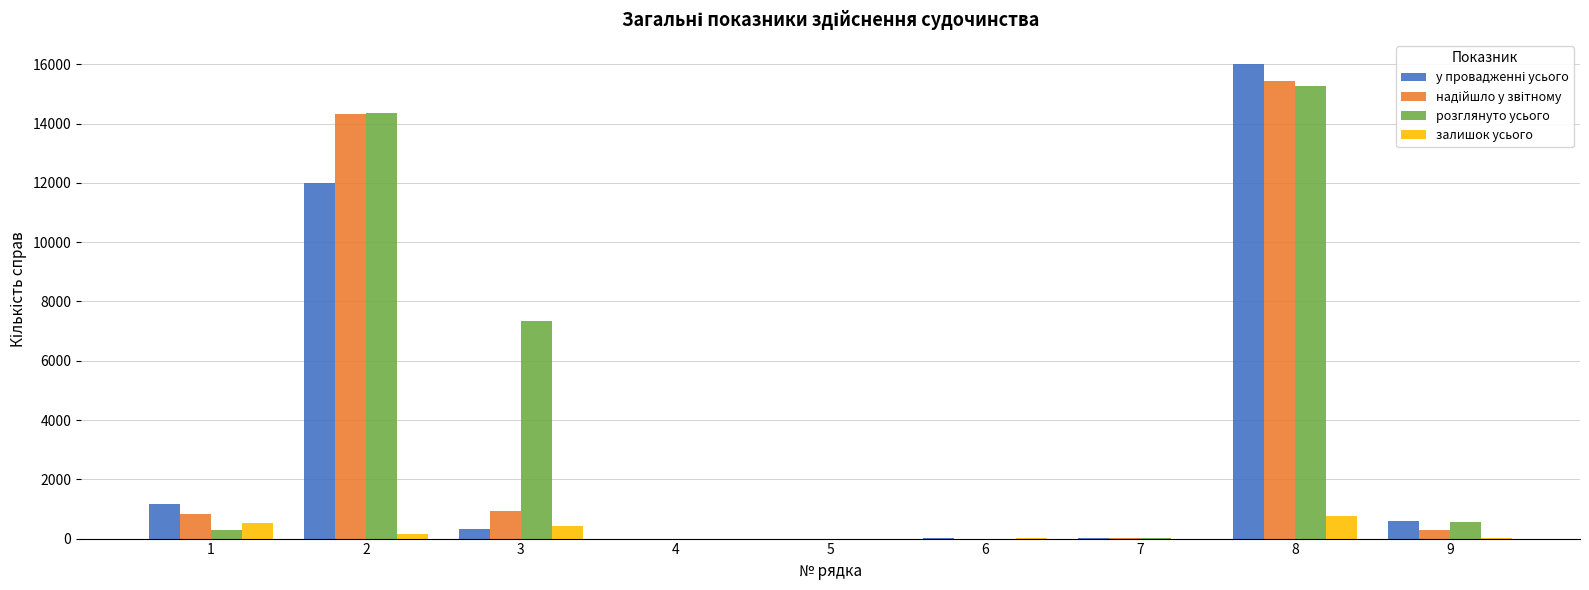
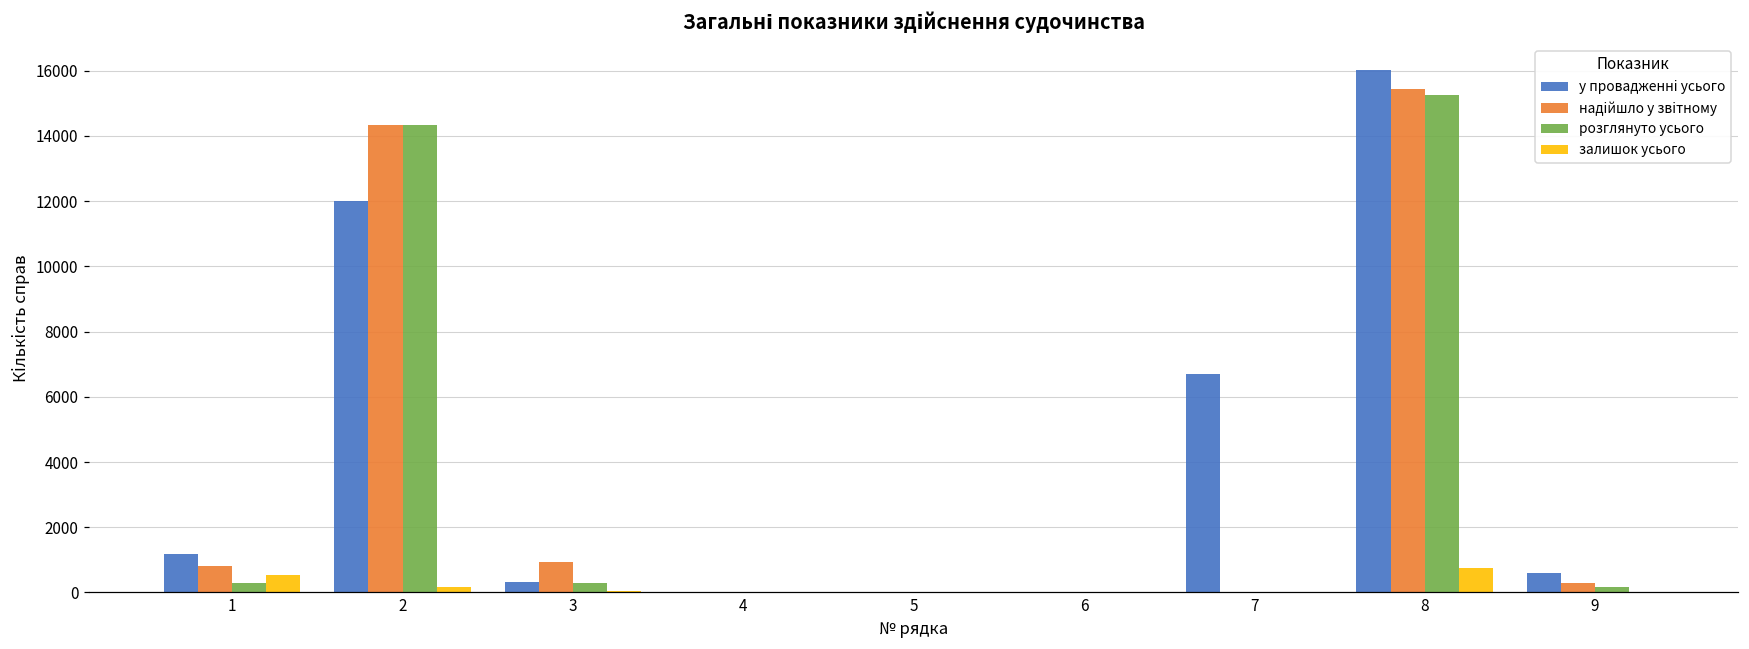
  {
    "у провадженні усього": {
      "1": 1200,
      "2": 12000,
      "3": 300,
-     "7": 0,
+     "7": 6700,
      "8": 16000,
      "9": 600
    },
    "надійшло у звітному": {
      "1": 800,
      "2": 14300,
      "3": 900,
      "5": 0,
      "8": 15400,
      "9": 300
    },
    "розглянуто усього": {
      "1": 300,
      "2": 14300,
-     "3": 7300,
+     "3": 300,
      "5": 0,
      "6": 0,
      "8": 15300,
-     "9": 600
+     "9": 200
    },
    "залишок усього": {
      "1": 500,
      "2": 200,
-     "3": 400,
+     "3": 0,
      "4": 0,
      "7": 0,
      "8": 800
    }
  }
